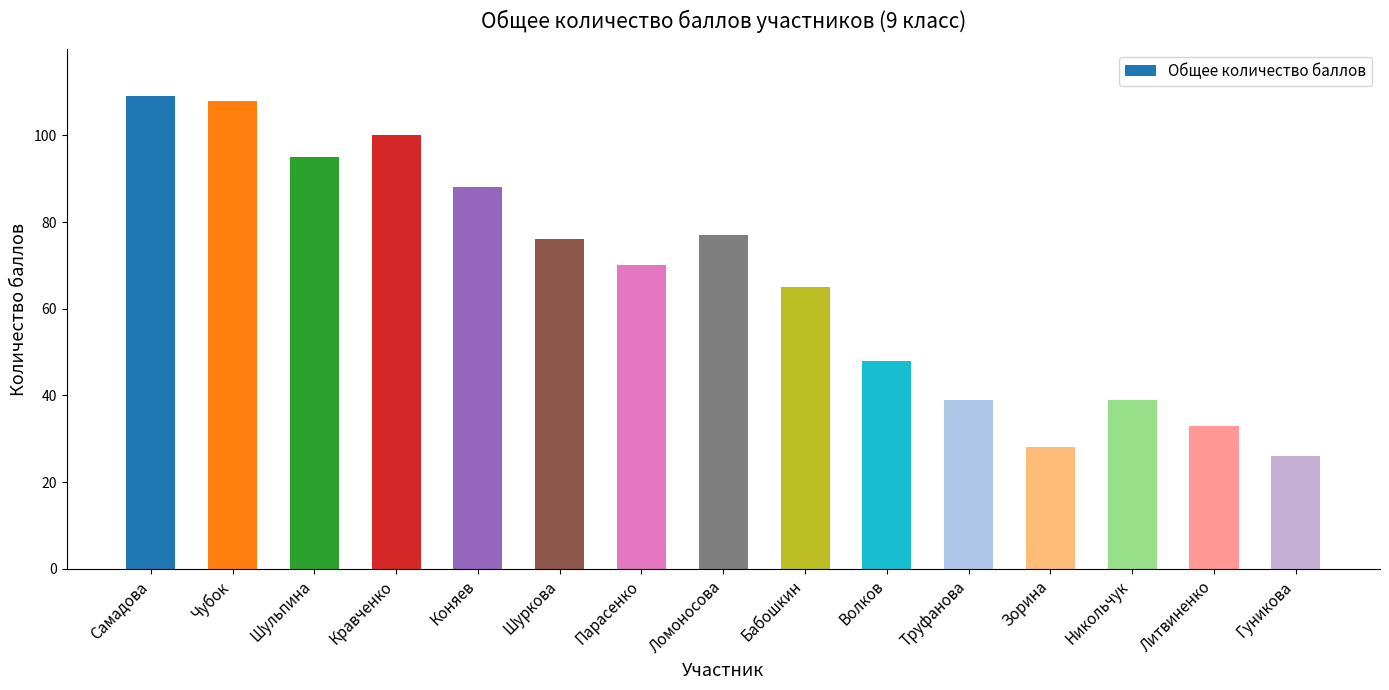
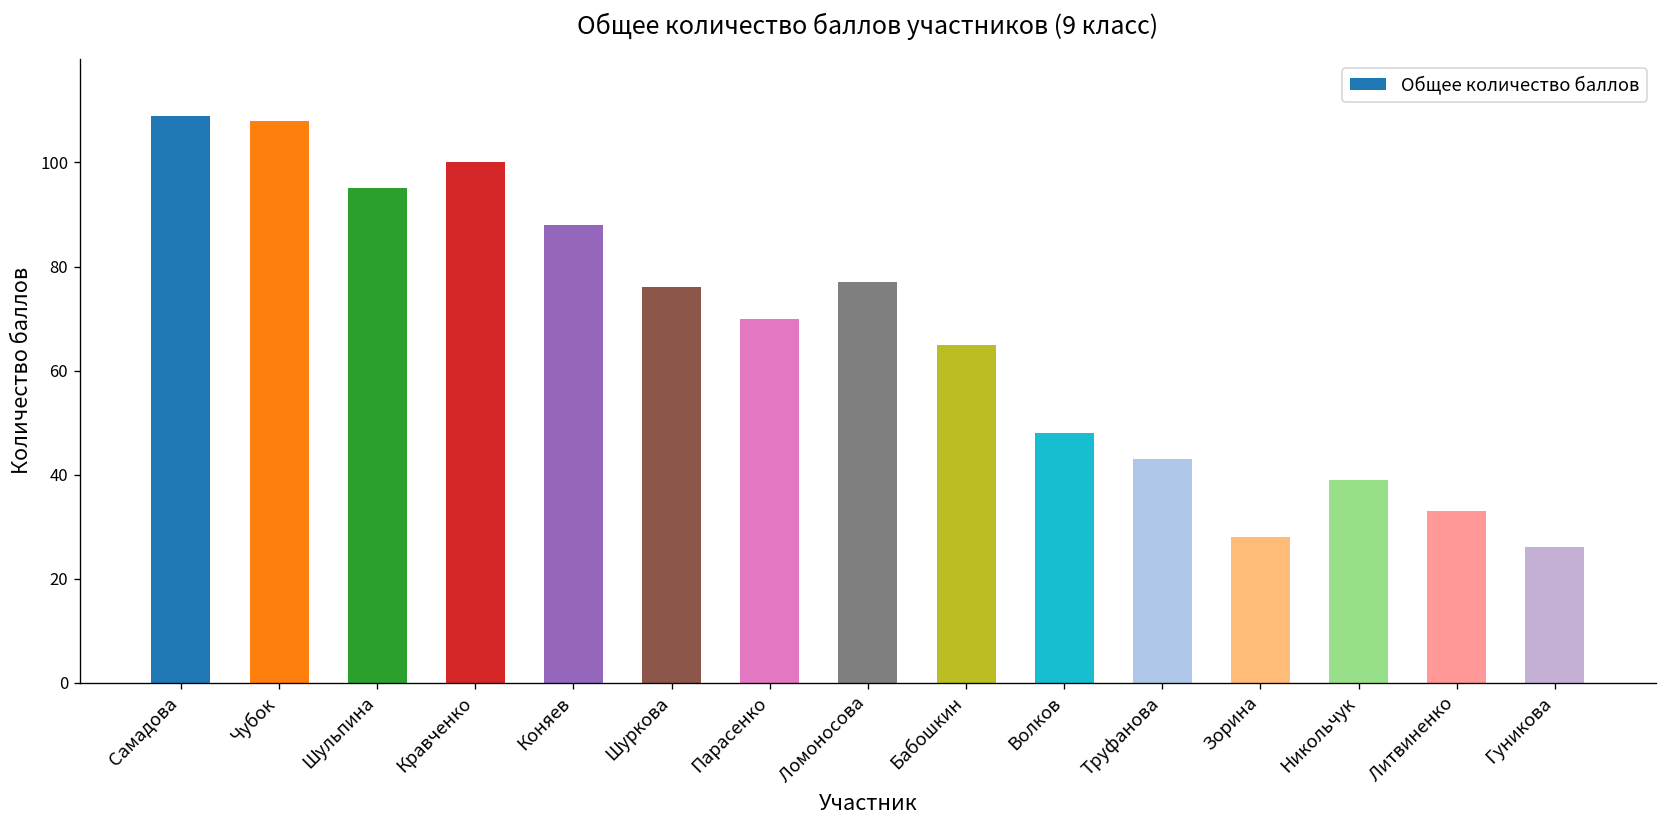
  {
    "Самадова": 109,
    "Чубок": 108,
    "Шульпина": 95,
    "Кравченко": 100,
    "Коняев": 88,
    "Шуркова": 76,
    "Парасенко": 70,
    "Ломоносова": 77,
    "Бабошкин": 65,
    "Волков": 48,
-   "Труфанова": 39,
+   "Труфанова": 43,
    "Зорина": 28,
    "Никольчук": 39,
    "Литвиненко": 33,
    "Гуникова": 26
  }
